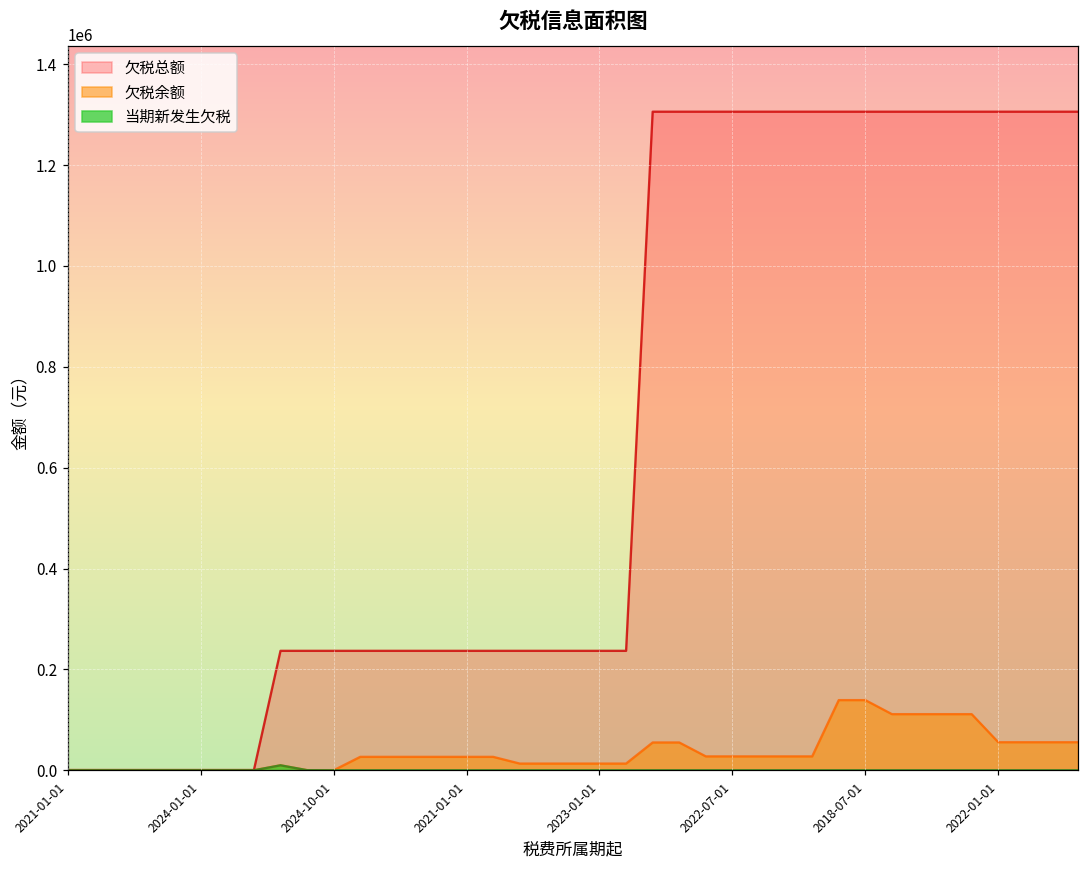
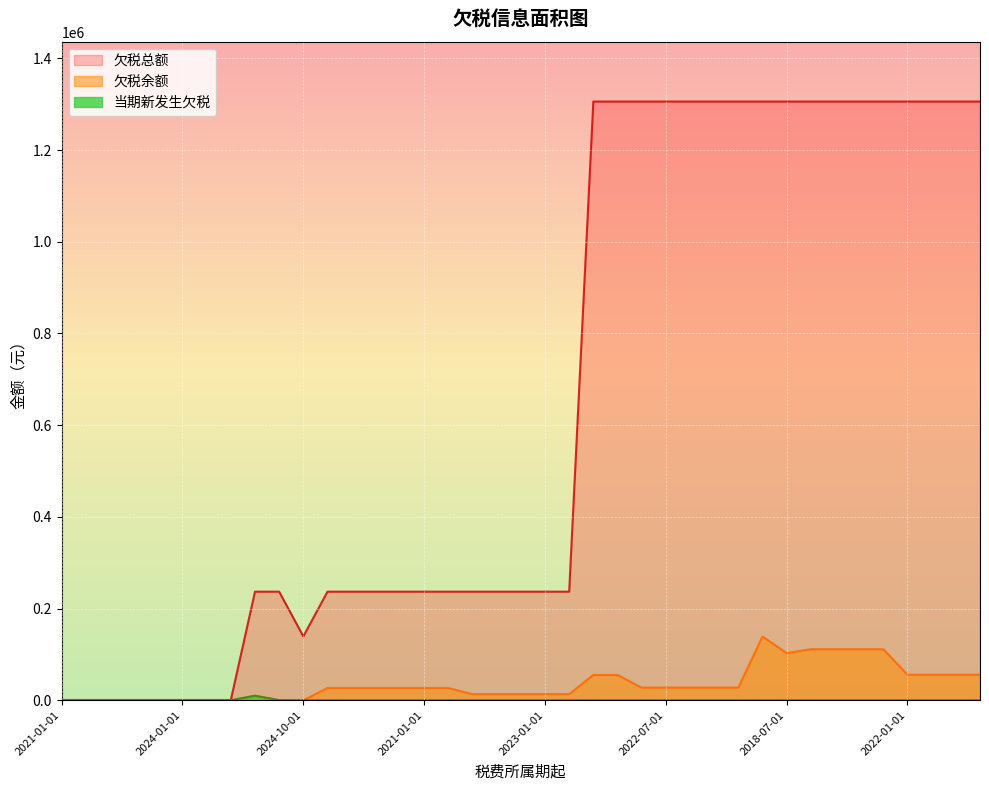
  {
    "欠税总额": {
-     "2024-10-01": 240000,
+     "2024-10-01": 140000,
      "2018-07-01": 1310000
    },
    "欠税余额": {
-     "2018-07-01": 140000
+     "2018-07-01": 100000
    },
    "当期新发生欠税": {
      "2018-07-01": 0
    }
  }
